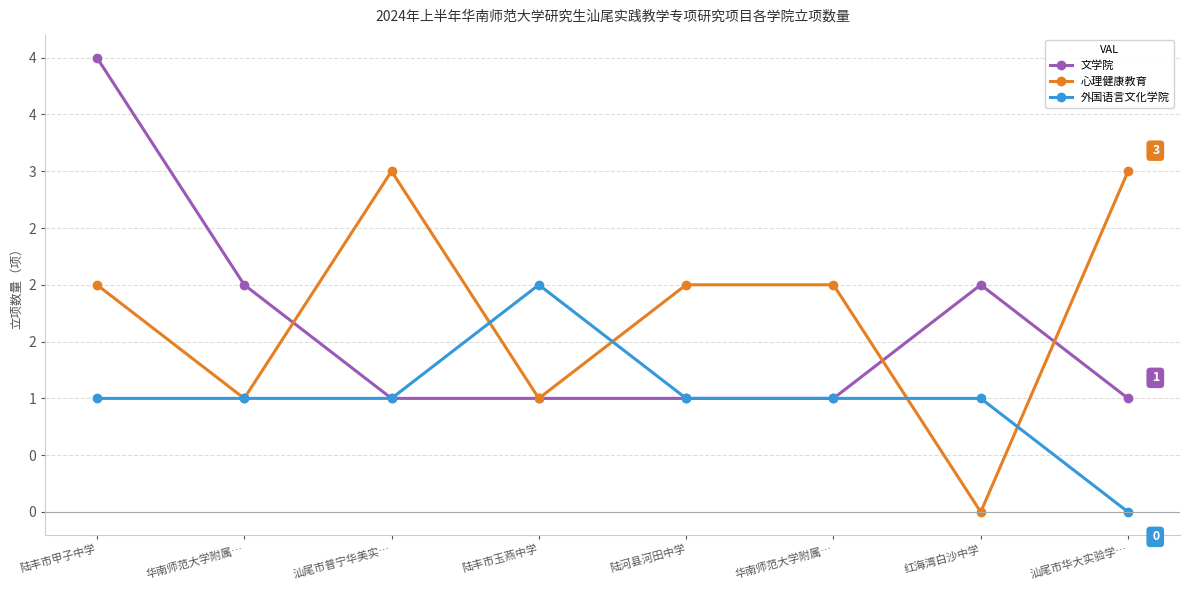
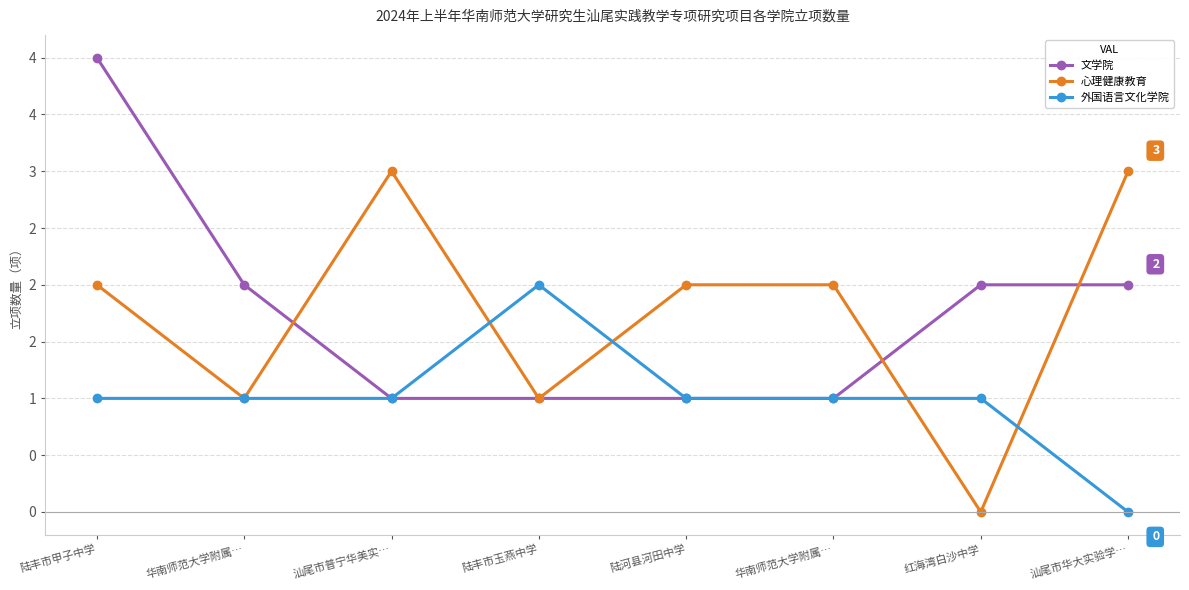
  {
    "文学院": {
-     "汕尾市华大实验学…": 1
+     "汕尾市华大实验学…": 2
    }
  }
